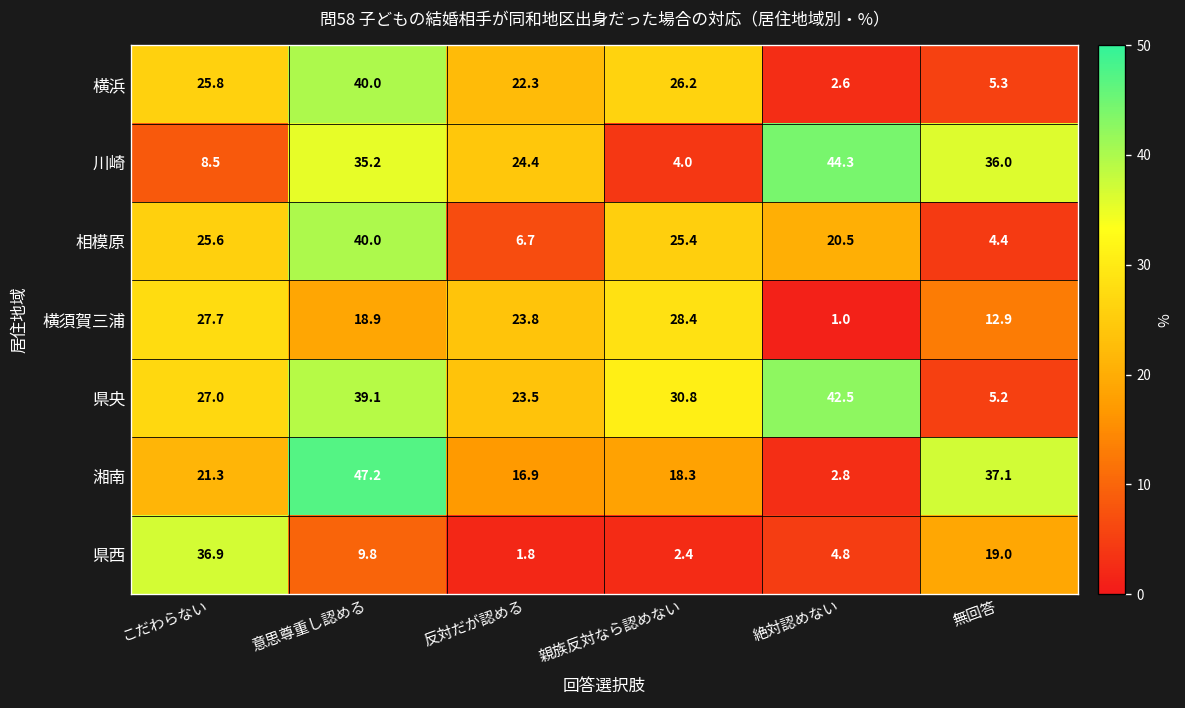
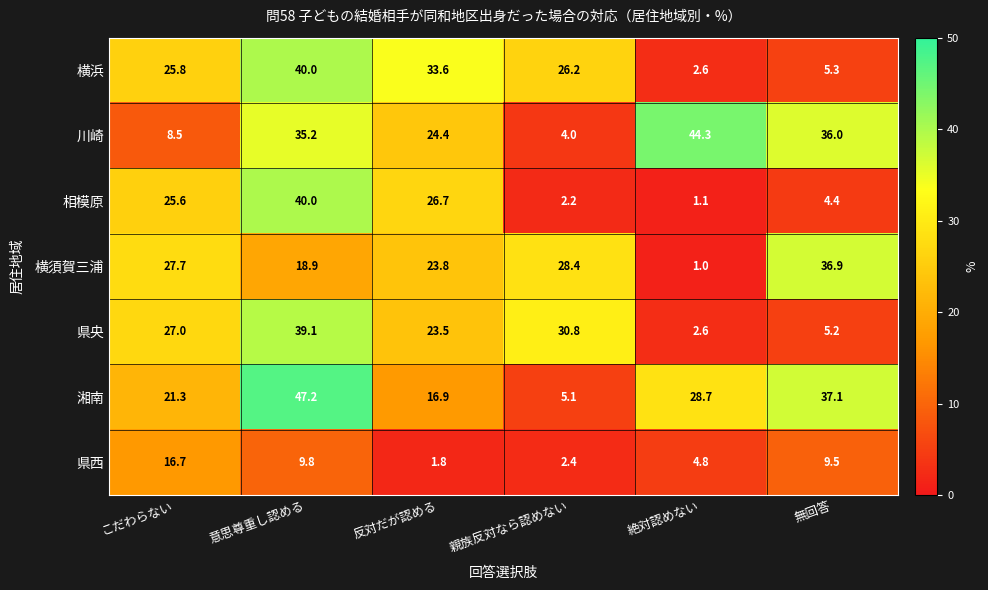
  {
    "横浜": {
      "こだわらない": 25.8,
      "意思尊重し認める": 40.0,
-     "反対だが認める": 22.3,
+     "反対だが認める": 33.6,
      "親族反対なら認めない": 26.2,
      "絶対認めない": 2.6,
      "無回答": 5.3
    },
    "川崎": {
      "こだわらない": 8.5,
      "意思尊重し認める": 35.2,
      "反対だが認める": 24.4,
      "親族反対なら認めない": 4.0,
      "絶対認めない": 44.3,
      "無回答": 36.0
    },
    "相模原": {
      "こだわらない": 25.6,
      "意思尊重し認める": 40.0,
-     "反対だが認める": 6.7,
-     "親族反対なら認めない": 25.4,
-     "絶対認めない": 20.5,
+     "反対だが認める": 26.7,
+     "親族反対なら認めない": 2.2,
+     "絶対認めない": 1.1,
      "無回答": 4.4
    },
    "横須賀三浦": {
      "こだわらない": 27.7,
      "意思尊重し認める": 18.9,
      "反対だが認める": 23.8,
      "親族反対なら認めない": 28.4,
      "絶対認めない": 1.0,
-     "無回答": 12.9
+     "無回答": 36.9
    },
    "県央": {
      "こだわらない": 27.0,
      "意思尊重し認める": 39.1,
      "反対だが認める": 23.5,
      "親族反対なら認めない": 30.8,
-     "絶対認めない": 42.5,
+     "絶対認めない": 2.6,
      "無回答": 5.2
    },
    "湘南": {
      "こだわらない": 21.3,
      "意思尊重し認める": 47.2,
      "反対だが認める": 16.9,
-     "親族反対なら認めない": 18.3,
-     "絶対認めない": 2.8,
+     "親族反対なら認めない": 5.1,
+     "絶対認めない": 28.7,
      "無回答": 37.1
    },
    "県西": {
-     "こだわらない": 36.9,
+     "こだわらない": 16.7,
      "意思尊重し認める": 9.8,
      "反対だが認める": 1.8,
      "親族反対なら認めない": 2.4,
      "絶対認めない": 4.8,
-     "無回答": 19.0
+     "無回答": 9.5
    }
  }
